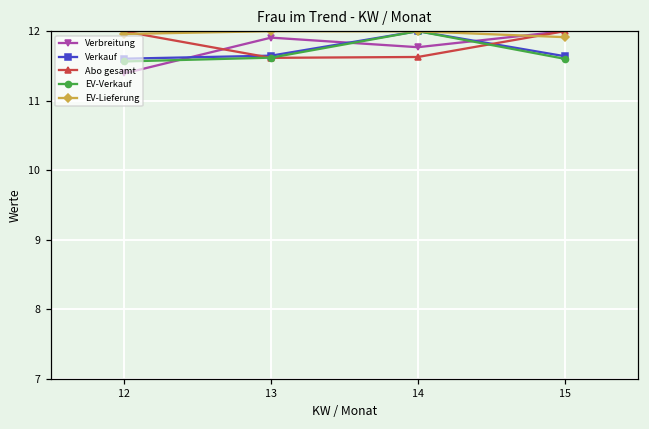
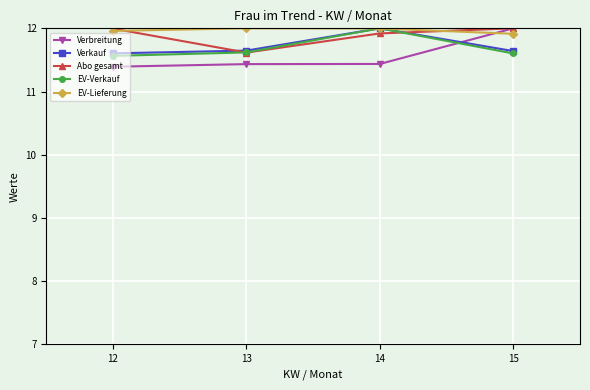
  {
    "Verbreitung": {
-     "13": 11.9,
-     "14": 11.8
+     "13": 11.4,
+     "14": 11.4
    },
    "Abo gesamt": {
-     "14": 11.6
+     "14": 11.9
    },
    "EV-Lieferung": {
      "13": 12.0,
      "15": 11.9
    }
  }
